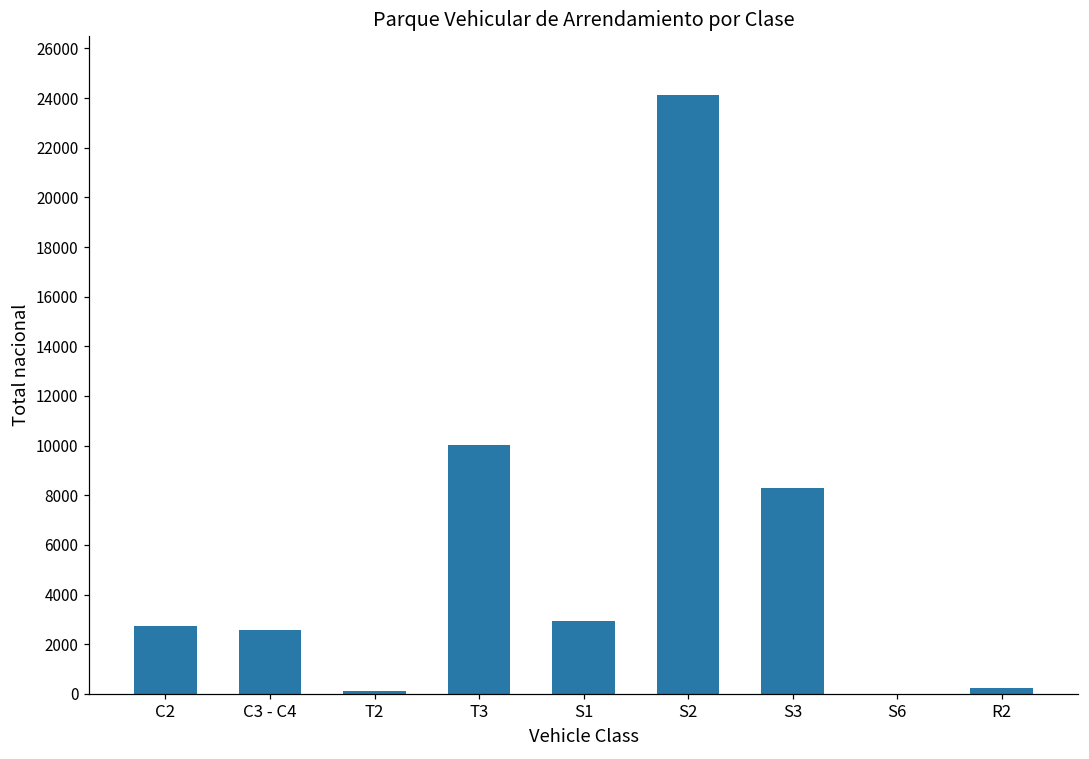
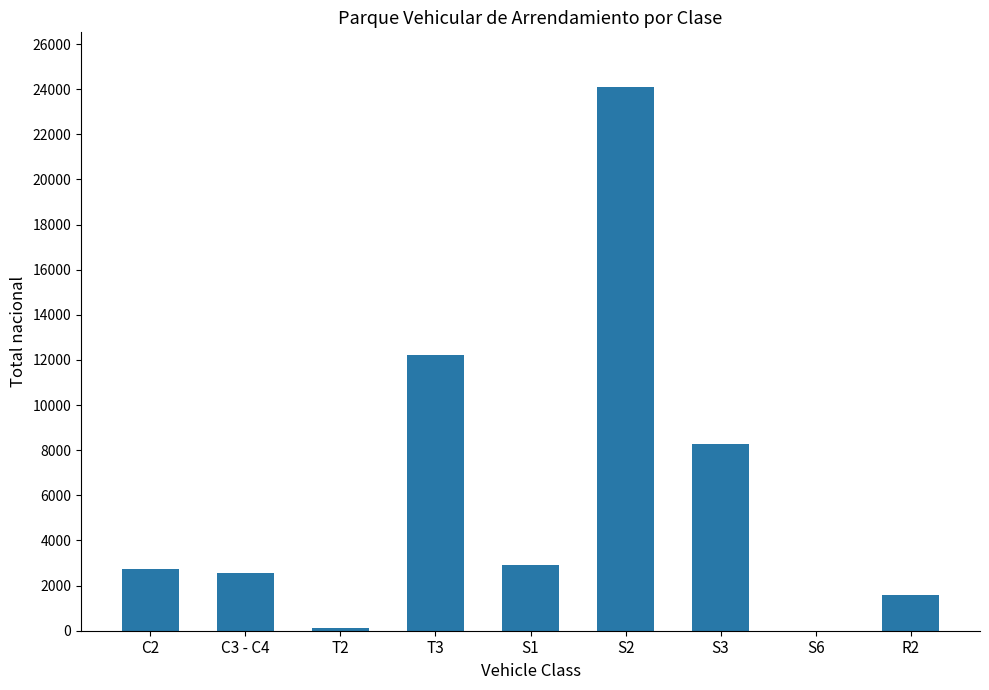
  {
    "C2": 2700,
    "C3 - C4": 2600,
-   "T3": 10000,
+   "T3": 12200,
    "S1": 2900,
    "S2": 24100,
    "S3": 8300,
-   "R2": 200
+   "R2": 1600
  }
